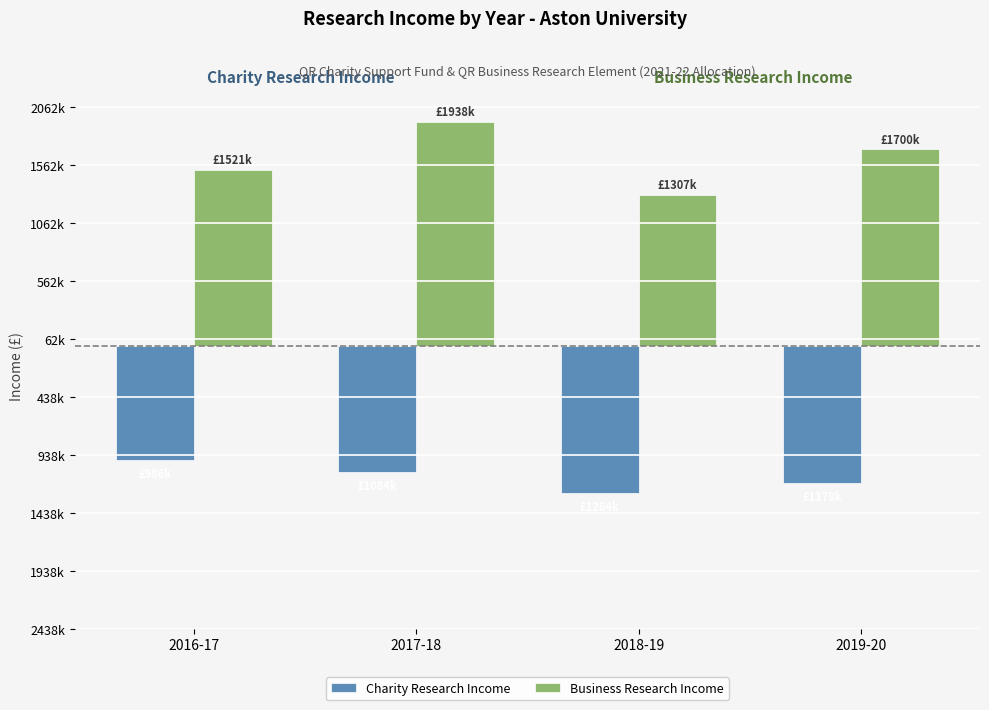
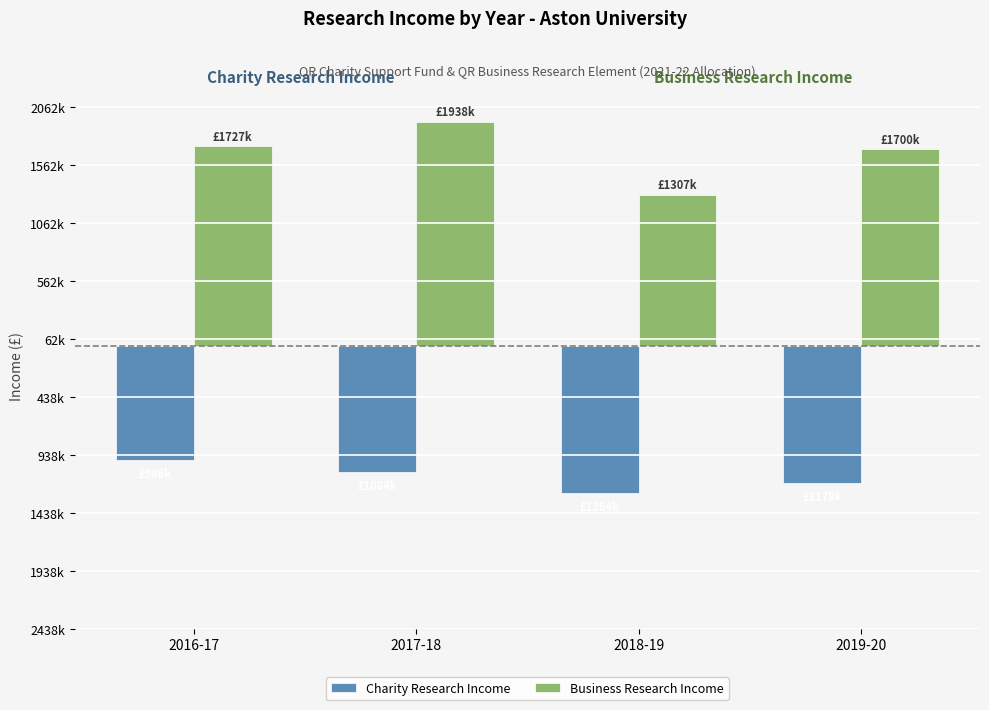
  {
    "Business Research Income": {
-     "2016-17": "£1521k",
+     "2016-17": "£1727k",
      "2017-18": "£1938k",
      "2019-20": "£1700k"
    }
  }
